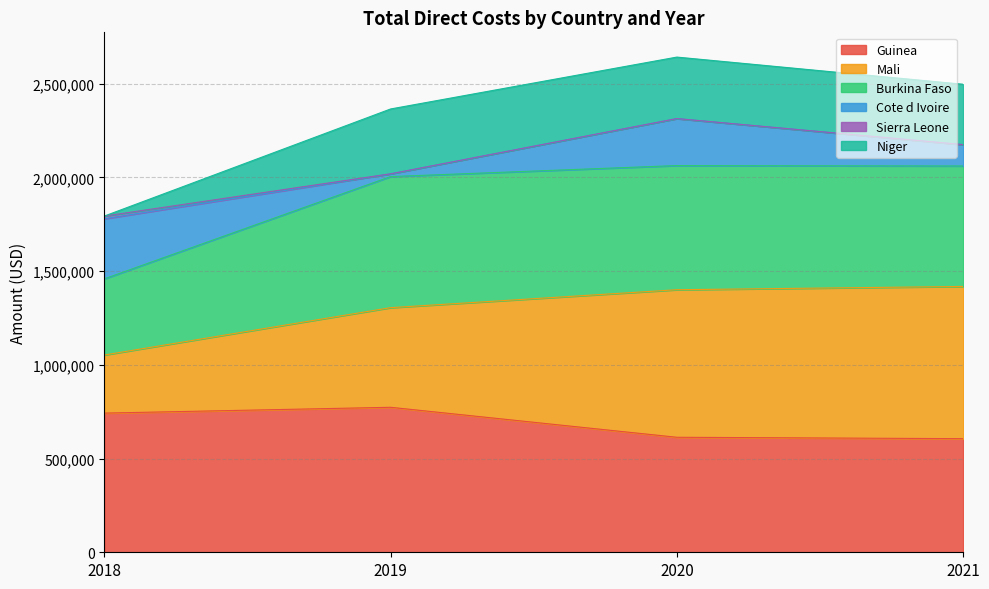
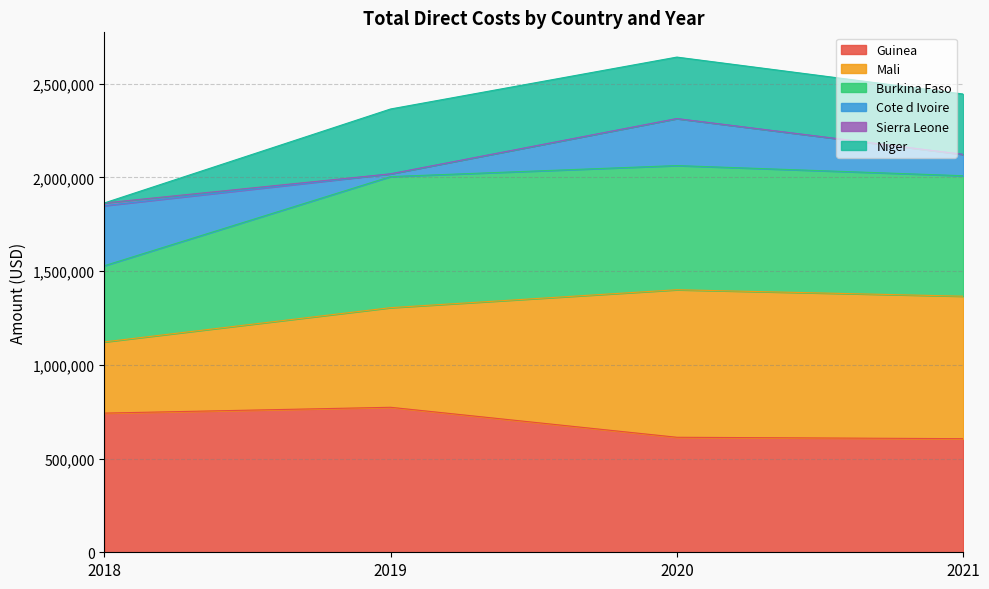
  {
    "Guinea": {
      "2018": "740,000",
      "2019": "770,000",
      "2020": "610,000",
      "2021": "610,000"
    },
    "Mali": {
-     "2018": "310,000",
+     "2018": "380,000",
      "2019": "530,000",
      "2020": "790,000",
-     "2021": "810,000"
+     "2021": "760,000"
    },
    "Cote d Ivoire": {
      "2018": "320,000"
    }
  }
